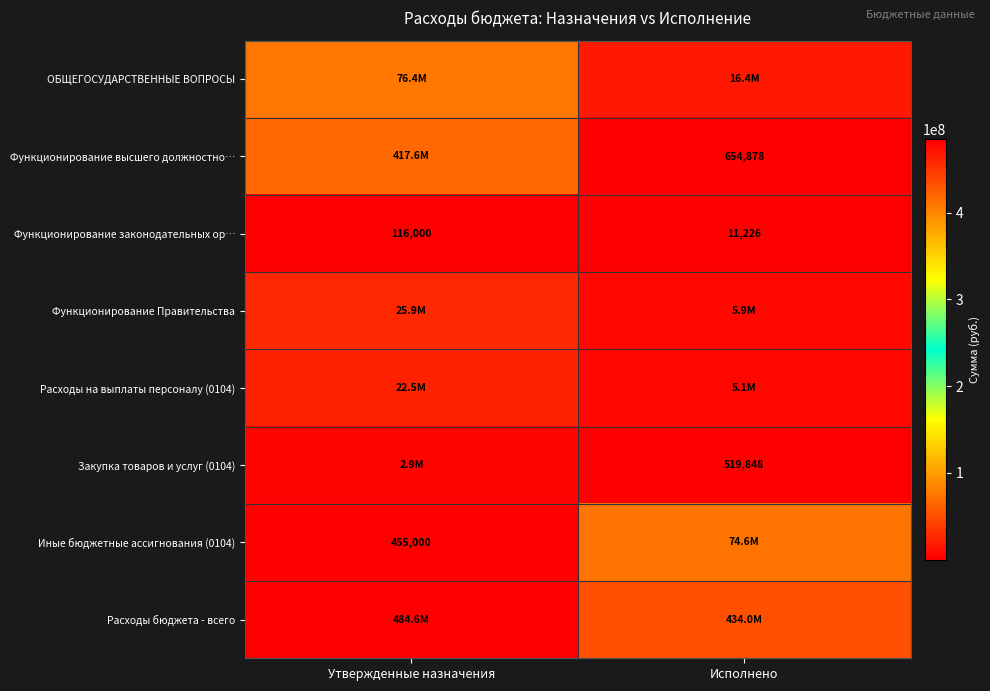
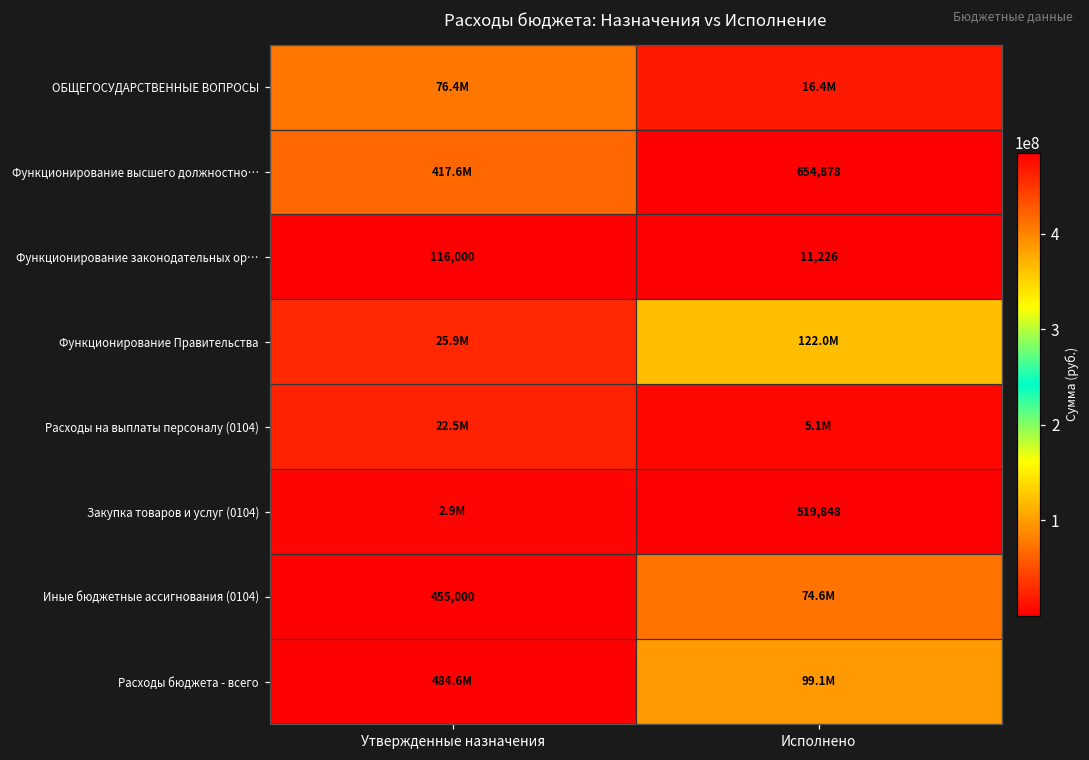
  {
    "ОБЩЕГОСУДАРСТВЕННЫЕ ВОПРОСЫ": {
      "Утвержденные назначения": "76.4M",
      "Исполнено": "16.4M"
    },
    "Функционирование высшего должностно…": {
      "Утвержденные назначения": "417.6M",
      "Исполнено": "654,878"
    },
    "Функционирование законодательных ор…": {
      "Утвержденные назначения": "116,000",
      "Исполнено": "11,226"
    },
    "Функционирование Правительства": {
      "Утвержденные назначения": "25.9M",
-     "Исполнено": "5.9M"
+     "Исполнено": "122.0M"
    },
    "Расходы на выплаты персоналу (0104)": {
      "Утвержденные назначения": "22.5M",
      "Исполнено": "5.1M"
    },
    "Закупка товаров и услуг (0104)": {
      "Утвержденные назначения": "2.9M",
      "Исполнено": "519,848"
    },
    "Иные бюджетные ассигнования (0104)": {
      "Утвержденные назначения": "455,000",
      "Исполнено": "74.6M"
    },
    "Расходы бюджета - всего": {
      "Утвержденные назначения": "484.6M",
-     "Исполнено": "434.0M"
+     "Исполнено": "99.1M"
    }
  }
